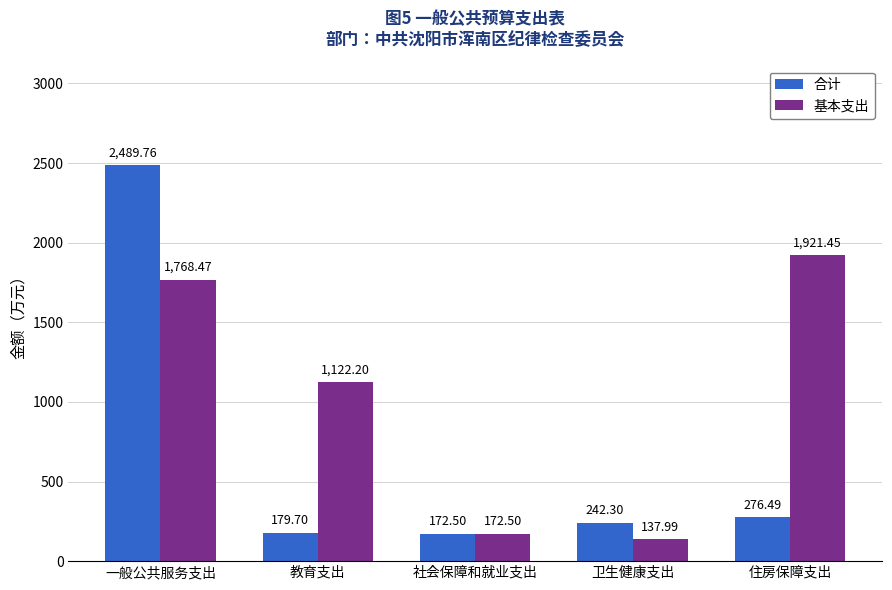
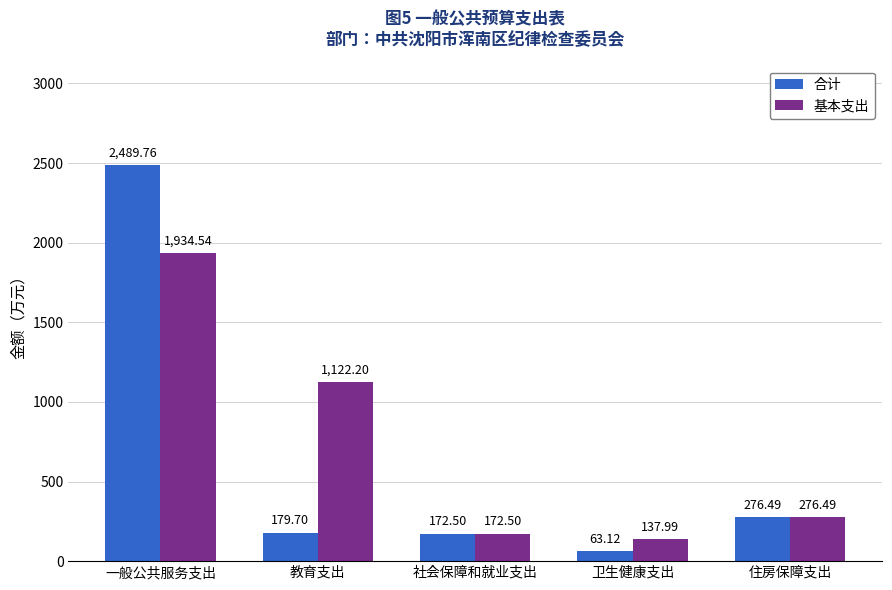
  {
    "合计": {
      "一般公共服务支出": "2,489.76",
      "教育支出": "179.70",
      "社会保障和就业支出": "172.50",
-     "卫生健康支出": "242.30",
+     "卫生健康支出": "63.12",
      "住房保障支出": "276.49"
    },
    "基本支出": {
-     "一般公共服务支出": "1,768.47",
+     "一般公共服务支出": "1,934.54",
      "教育支出": "1,122.20",
      "社会保障和就业支出": "172.50",
      "卫生健康支出": "137.99",
-     "住房保障支出": "1,921.45"
+     "住房保障支出": "276.49"
    }
  }
